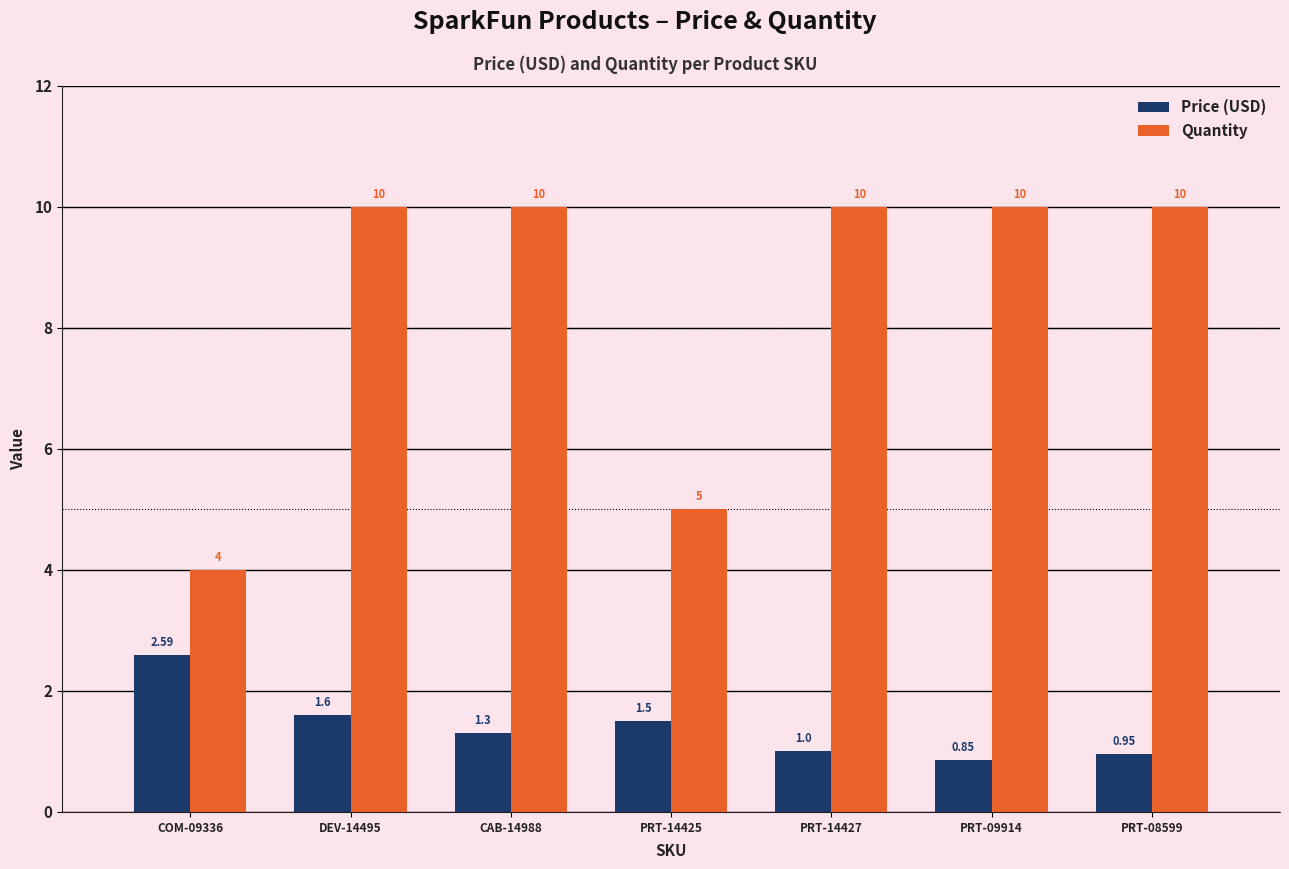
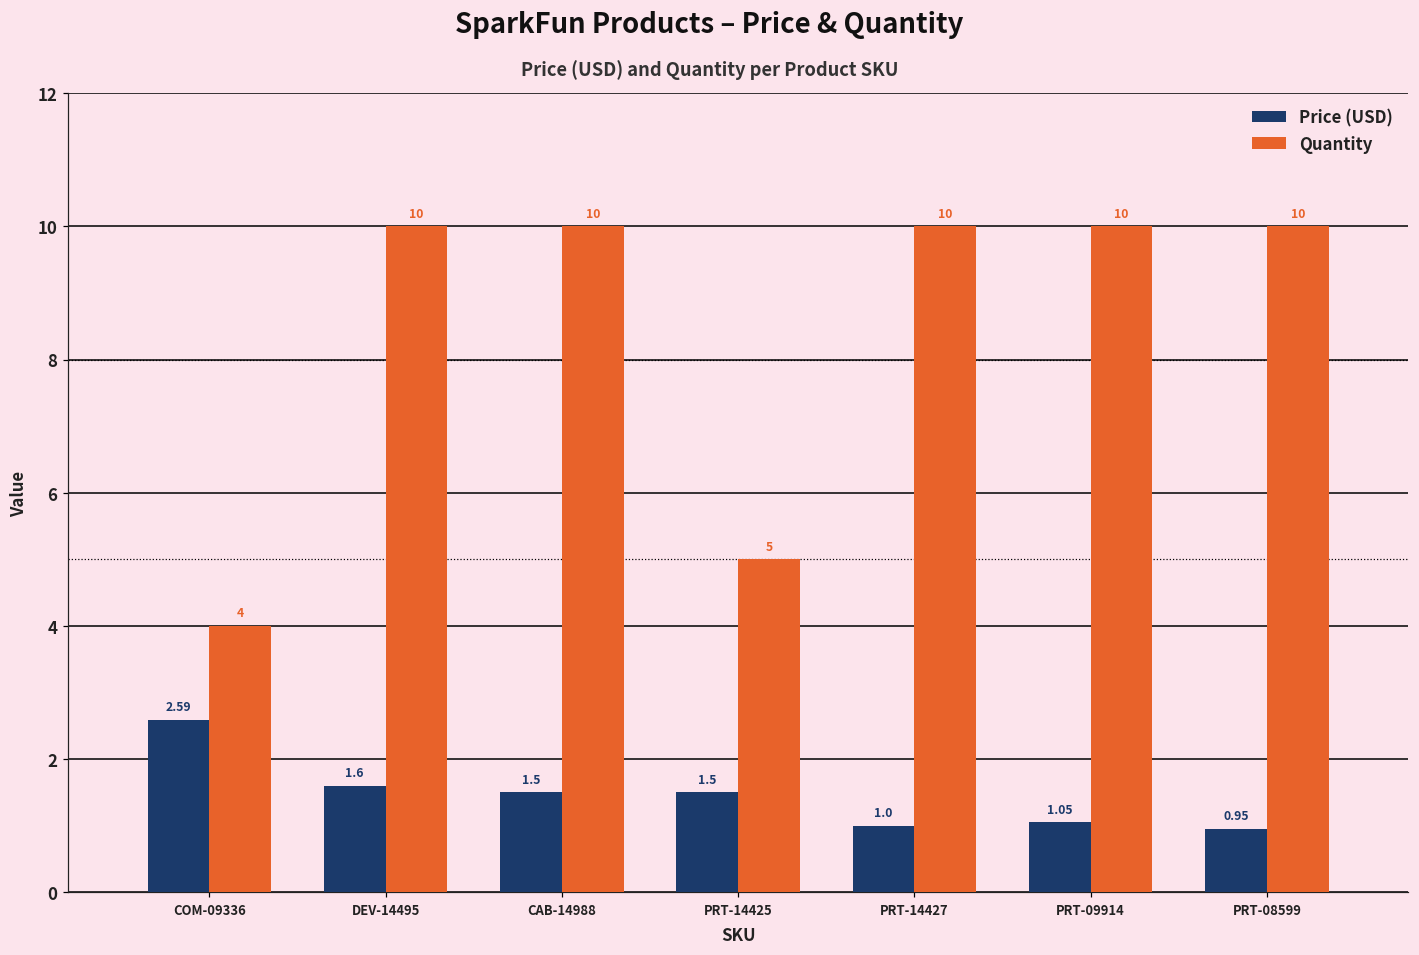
  {
    "Price (USD)": {
      "COM-09336": 2.59,
      "DEV-14495": 1.6,
-     "CAB-14988": 1.3,
+     "CAB-14988": 1.5,
      "PRT-14425": 1.5,
      "PRT-14427": 1.0,
-     "PRT-09914": 0.85,
+     "PRT-09914": 1.05,
      "PRT-08599": 0.95
    },
    "Quantity": {
      "COM-09336": 4,
      "DEV-14495": 10,
      "CAB-14988": 10,
      "PRT-14425": 5,
      "PRT-14427": 10,
      "PRT-09914": 10,
      "PRT-08599": 10
    }
  }
